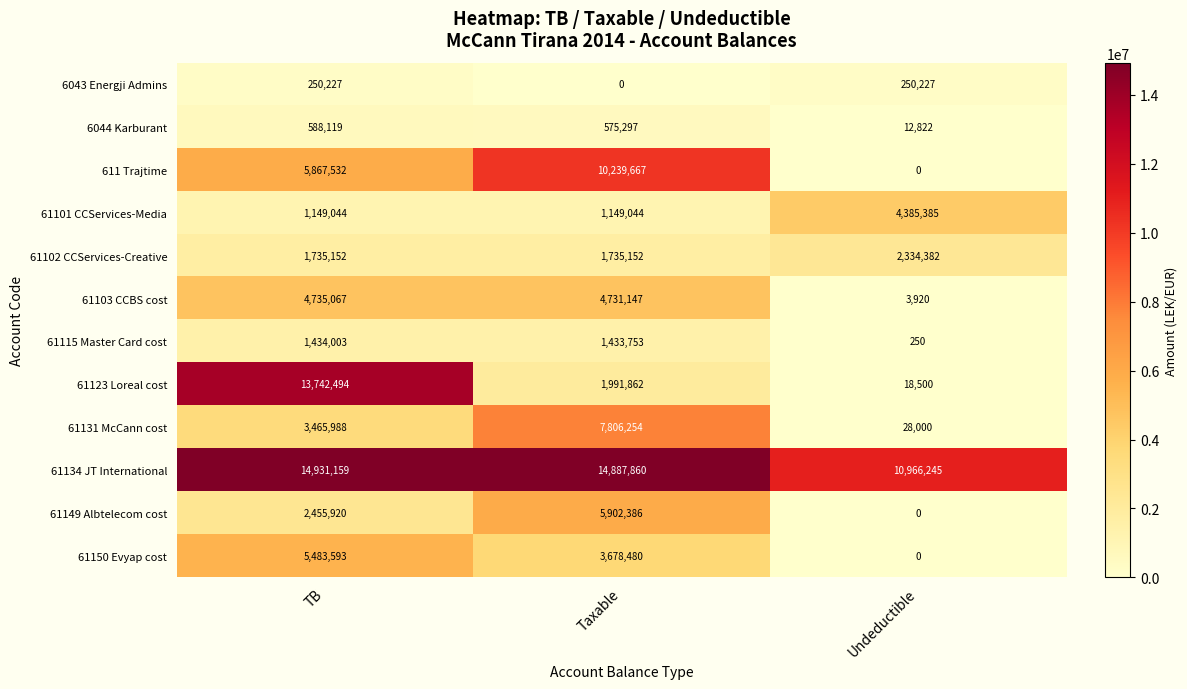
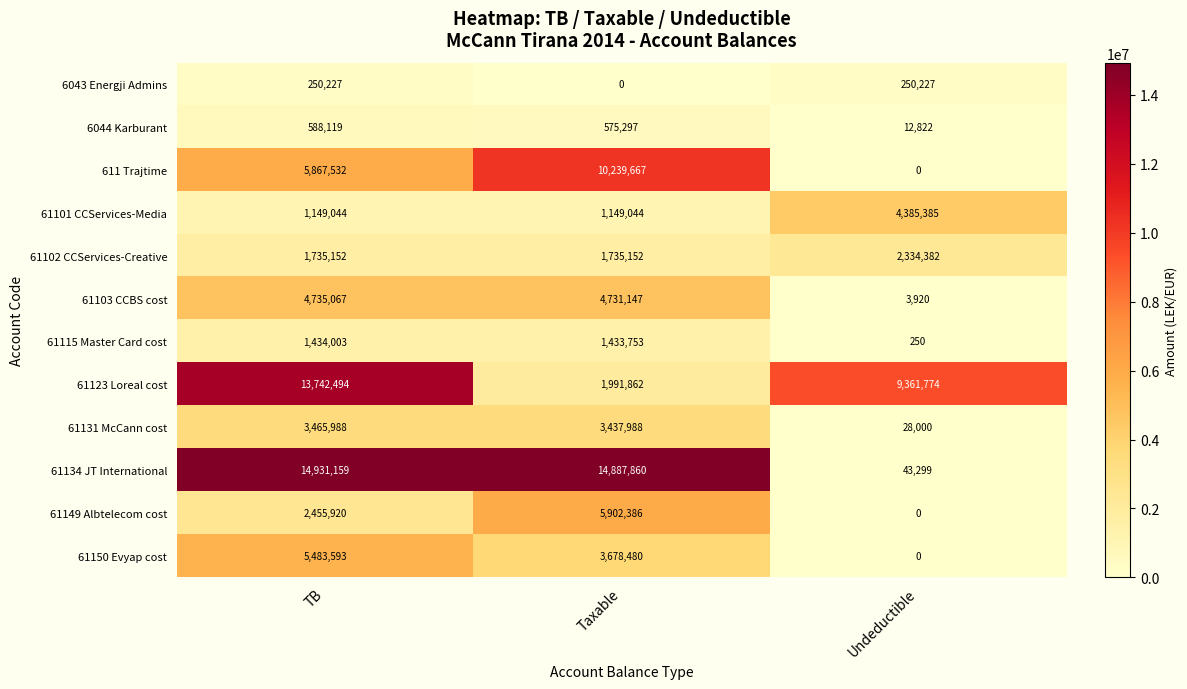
  {
    "6043 Energji Admins": {
      "TB": "250,227",
      "Taxable": "0",
      "Undeductible": "250,227"
    },
    "6044 Karburant": {
      "TB": "588,119",
      "Taxable": "575,297",
      "Undeductible": "12,822"
    },
    "611 Trajtime": {
      "TB": "5,867,532",
      "Taxable": "10,239,667",
      "Undeductible": "0"
    },
    "61101 CCServices-Media": {
      "TB": "1,149,044",
      "Taxable": "1,149,044",
      "Undeductible": "4,385,385"
    },
    "61102 CCServices-Creative": {
      "TB": "1,735,152",
      "Taxable": "1,735,152",
      "Undeductible": "2,334,382"
    },
    "61103 CCBS cost": {
      "TB": "4,735,067",
      "Taxable": "4,731,147",
      "Undeductible": "3,920"
    },
    "61115 Master Card cost": {
      "TB": "1,434,003",
      "Taxable": "1,433,753",
      "Undeductible": "250"
    },
    "61123 Loreal cost": {
      "TB": "13,742,494",
      "Taxable": "1,991,862",
-     "Undeductible": "18,500"
+     "Undeductible": "9,361,774"
    },
    "61131 McCann cost": {
      "TB": "3,465,988",
-     "Taxable": "7,806,254",
+     "Taxable": "3,437,988",
      "Undeductible": "28,000"
    },
    "61134 JT International": {
      "TB": "14,931,159",
      "Taxable": "14,887,860",
-     "Undeductible": "10,966,245"
+     "Undeductible": "43,299"
    },
    "61149 Albtelecom cost": {
      "TB": "2,455,920",
      "Taxable": "5,902,386",
      "Undeductible": "0"
    },
    "61150 Evyap cost": {
      "TB": "5,483,593",
      "Taxable": "3,678,480",
      "Undeductible": "0"
    }
  }
